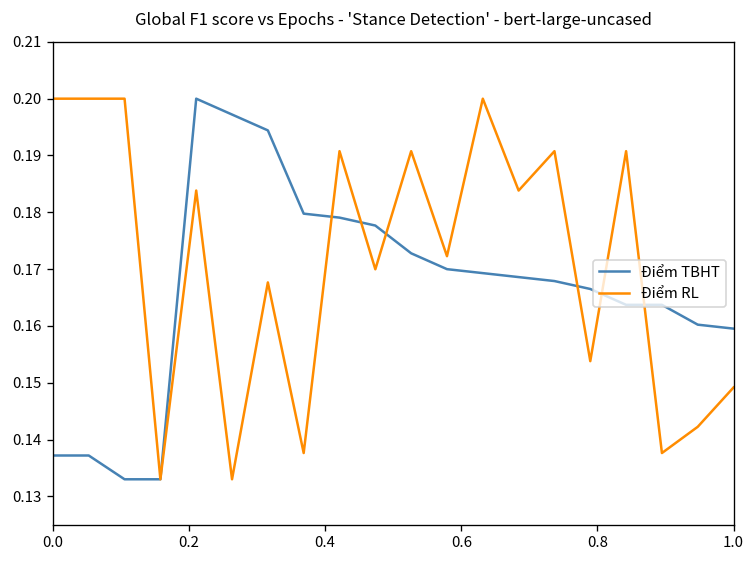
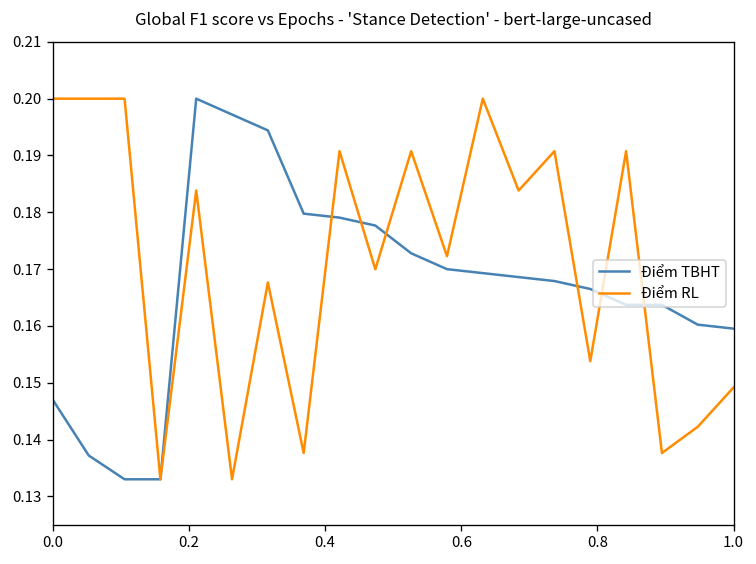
  {
    "Điểm TBHT": {
-     "0.0": 0.137,
+     "0.0": 0.147,
      "1.0": 0.160
    },
    "Điểm RL": {
      "0.0": 0.200,
      "1.0": 0.149
    }
  }
